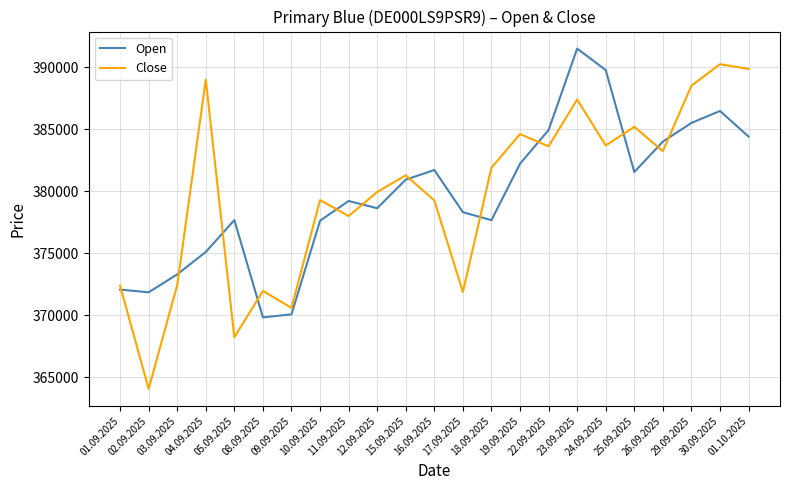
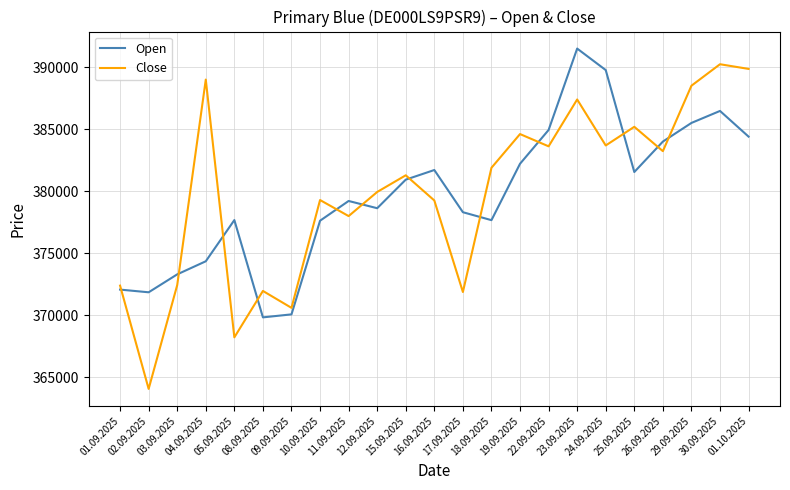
  {
    "Open": {
      "01.09.2025": 372100,
      "02.09.2025": 371900,
      "03.09.2025": 373300,
-     "04.09.2025": 375100,
+     "04.09.2025": 374400,
      "05.09.2025": 377700,
      "08.09.2025": 369800,
      "09.09.2025": 370100,
      "10.09.2025": 377600,
      "11.09.2025": 379200,
      "12.09.2025": 378600,
      "15.09.2025": 381000,
      "16.09.2025": 381700,
      "17.09.2025": 378300,
      "18.09.2025": 377700,
      "19.09.2025": 382200,
      "22.09.2025": 385000,
      "23.09.2025": 391500,
      "24.09.2025": 389800,
      "25.09.2025": 381600,
      "26.09.2025": 384000,
      "29.09.2025": 385500,
      "30.09.2025": 386500,
      "01.10.2025": 384400
    },
    "Close": {
      "01.09.2025": 372400,
      "02.09.2025": 364100,
      "03.09.2025": 372500,
      "04.09.2025": 389000,
      "05.09.2025": 368200,
      "08.09.2025": 372000,
      "09.09.2025": 370600,
      "10.09.2025": 379300,
      "11.09.2025": 378000,
      "12.09.2025": 380000,
      "15.09.2025": 381300,
      "16.09.2025": 379300,
      "17.09.2025": 371900,
      "18.09.2025": 381900,
      "19.09.2025": 384600,
      "22.09.2025": 383600,
      "23.09.2025": 387400,
      "24.09.2025": 383700,
      "25.09.2025": 385200,
      "26.09.2025": 383300,
      "29.09.2025": 388500,
      "30.09.2025": 390300,
      "01.10.2025": 389900
    }
  }
